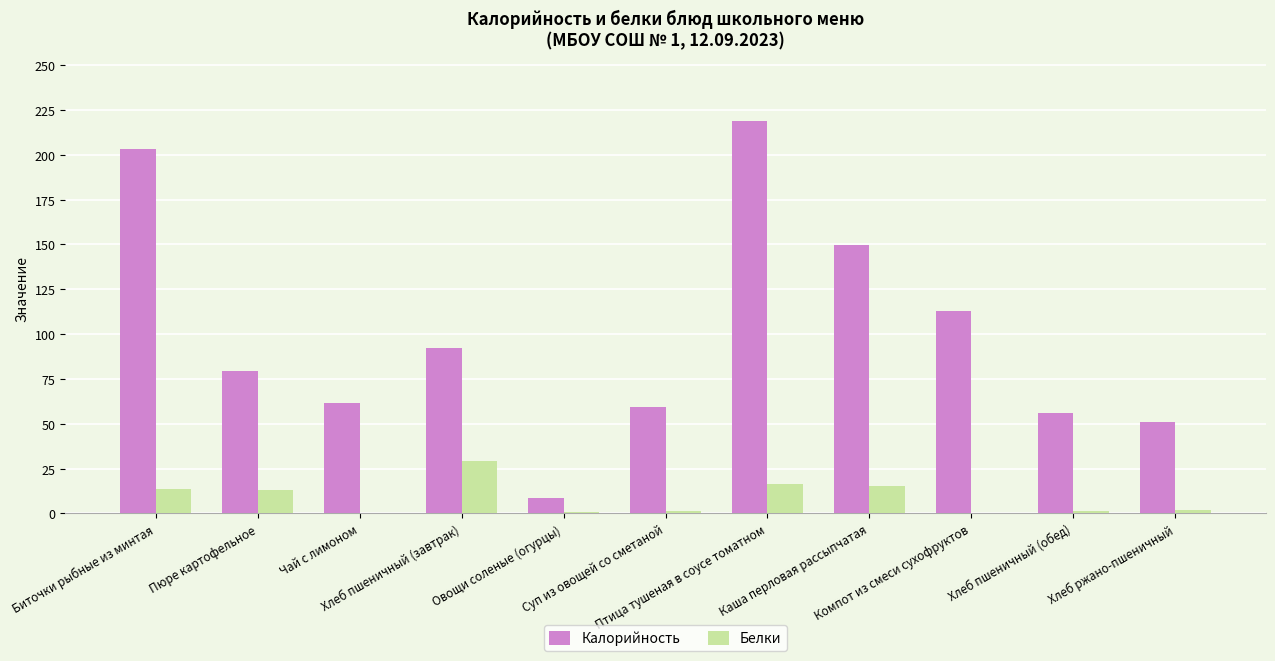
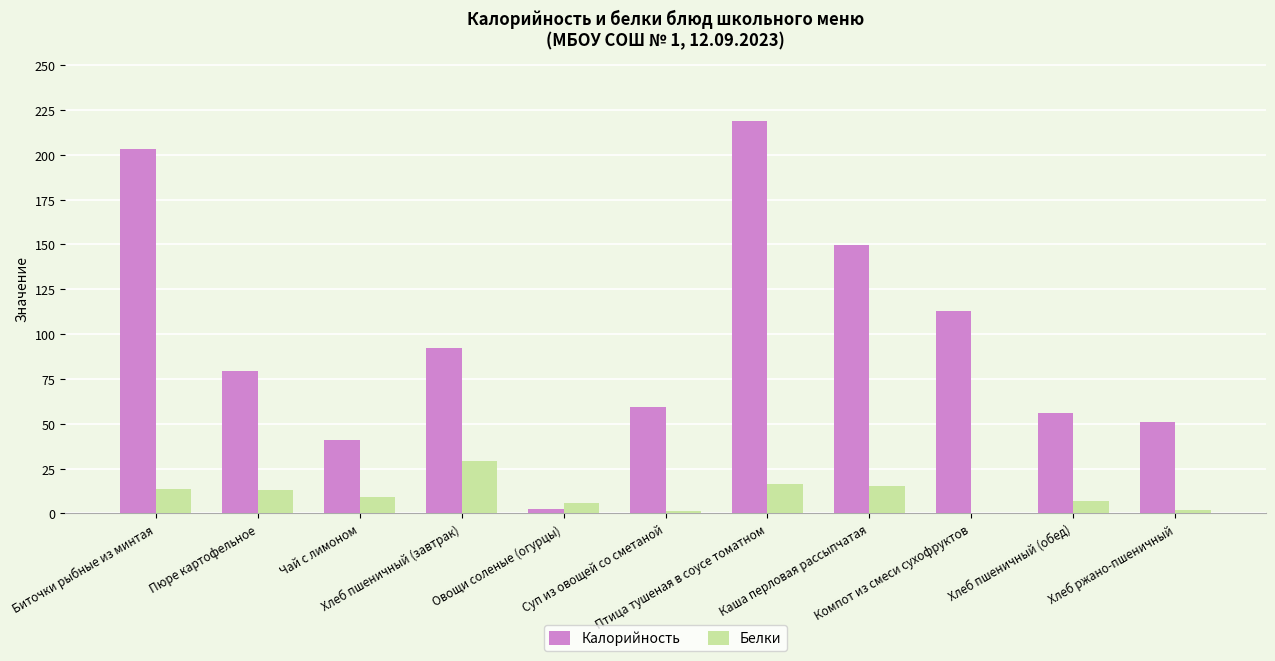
  {
    "Калорийность": {
      "Биточки рыбные из минтая": 203,
      "Пюре картофельное": 79,
-     "Чай с лимоном": 62,
+     "Чай с лимоном": 41,
      "Хлеб пшеничный (завтрак)": 92,
-     "Овощи соленые (огурцы)": 9,
+     "Овощи соленые (огурцы)": 2,
      "Суп из овощей со сметаной": 59,
      "Птица тушеная в соусе томатном": 219,
      "Каша перловая рассыпчатая": 150,
      "Компот из смеси сухофруктов": 113,
      "Хлеб пшеничный (обед)": 56,
      "Хлеб ржано-пшеничный": 51
    },
    "Белки": {
      "Биточки рыбные из минтая": 14,
      "Пюре картофельное": 13,
-     "Чай с лимоном": 0,
+     "Чай с лимоном": 9,
      "Хлеб пшеничный (завтрак)": 29,
-     "Овощи соленые (огурцы)": 1,
+     "Овощи соленые (огурцы)": 6,
      "Птица тушеная в соусе томатном": 16,
      "Каша перловая рассыпчатая": 15,
-     "Хлеб пшеничный (обед)": 2,
+     "Хлеб пшеничный (обед)": 7,
      "Хлеб ржано-пшеничный": 2
    }
  }
